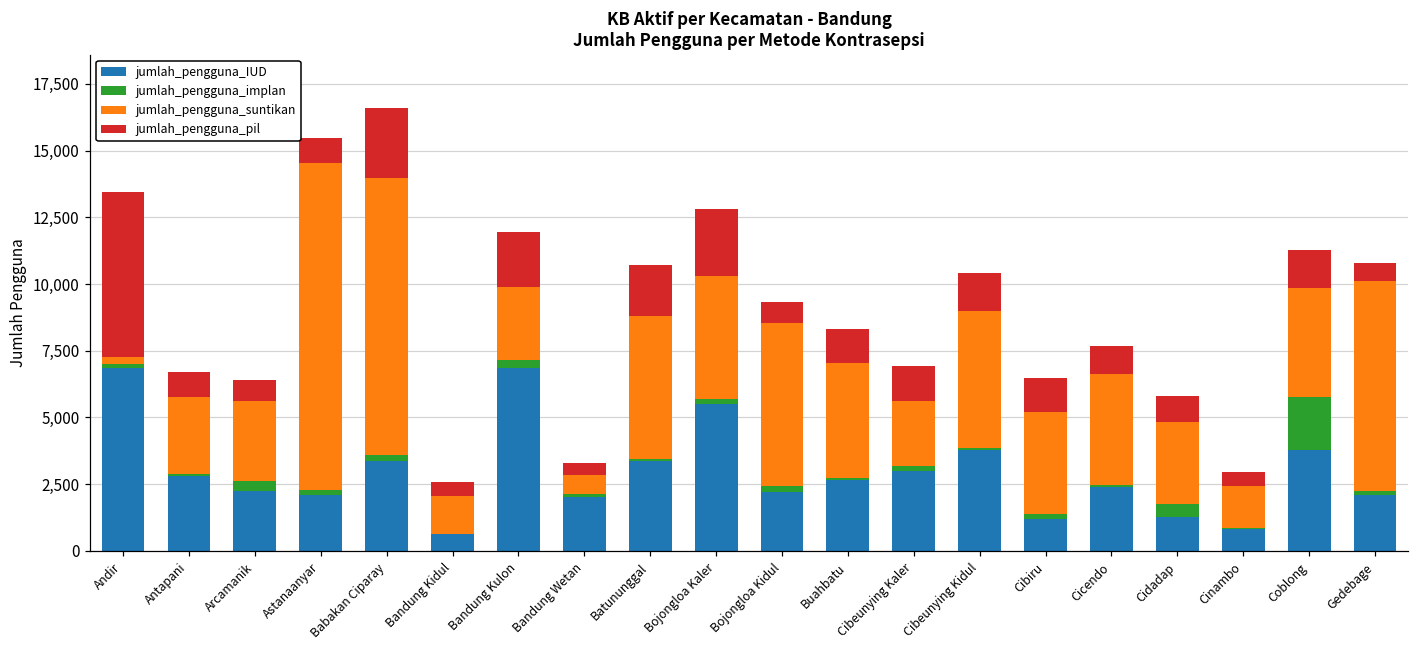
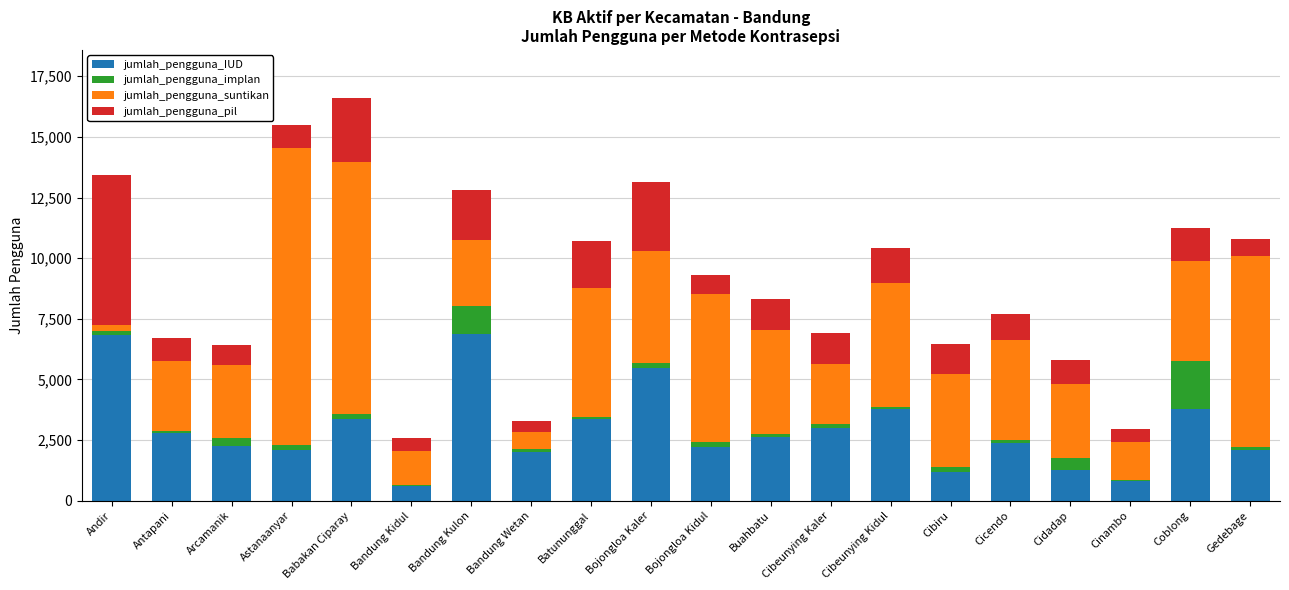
  {
    "jumlah_pengguna_IUD": {
      "Andir": "6,800",
      "Antapani": "2,800",
      "Arcamanik": "2,200",
      "Astanaanyar": "2,100",
      "Babakan Ciparay": "3,400",
      "Bandung Kidul": "600",
      "Bandung Kulon": "6,900",
      "Bandung Wetan": "2,000",
      "Batununggal": "3,400",
      "Bojongloa Kaler": "5,500",
      "Bojongloa Kidul": "2,200",
      "Buahbatu": "2,600",
      "Cibeunying Kaler": "3,000",
      "Cibeunying Kidul": "3,800",
      "Cibiru": "1,200",
      "Cicendo": "2,400",
      "Cidadap": "1,300",
      "Cinambo": "800",
      "Coblong": "3,800",
      "Gedebage": "2,100"
    },
    "jumlah_pengguna_implan": {
      "Andir": "200",
      "Arcamanik": "400",
      "Astanaanyar": "200",
      "Babakan Ciparay": "200",
-     "Bandung Kulon": "300",
+     "Bandung Kulon": "1,100",
      "Bojongloa Kaler": "200",
      "Bojongloa Kidul": "200",
      "Cibeunying Kaler": "200",
      "Cibiru": "200",
      "Cicendo": "100",
      "Cidadap": "500",
      "Coblong": "2,000",
      "Gedebage": "100"
    },
    "jumlah_pengguna_suntikan": {
      "Andir": "300",
      "Antapani": "2,900",
      "Arcamanik": "3,000",
      "Astanaanyar": "12,200",
      "Babakan Ciparay": "10,400",
      "Bandung Kidul": "1,400",
      "Bandung Kulon": "2,700",
      "Bandung Wetan": "700",
      "Batununggal": "5,300",
      "Bojongloa Kaler": "4,600",
      "Bojongloa Kidul": "6,100",
      "Buahbatu": "4,300",
      "Cibeunying Kaler": "2,400",
      "Cibeunying Kidul": "5,100",
      "Cibiru": "3,800",
      "Cicendo": "4,200",
      "Cidadap": "3,100",
      "Cinambo": "1,500",
      "Coblong": "4,100",
      "Gedebage": "7,900"
    },
    "jumlah_pengguna_pil": {
      "Andir": "6,200",
      "Antapani": "900",
      "Arcamanik": "800",
      "Astanaanyar": "1,000",
      "Babakan Ciparay": "2,600",
      "Bandung Kidul": "500",
      "Bandung Kulon": "2,000",
      "Bandung Wetan": "500",
      "Batununggal": "1,900",
-     "Bojongloa Kaler": "2,500",
+     "Bojongloa Kaler": "2,900",
      "Bojongloa Kidul": "800",
      "Buahbatu": "1,300",
      "Cibeunying Kaler": "1,300",
      "Cibeunying Kidul": "1,400",
      "Cibiru": "1,300",
      "Cicendo": "1,000",
      "Cidadap": "1,000",
      "Cinambo": "500",
      "Coblong": "1,400",
      "Gedebage": "700"
    }
  }
